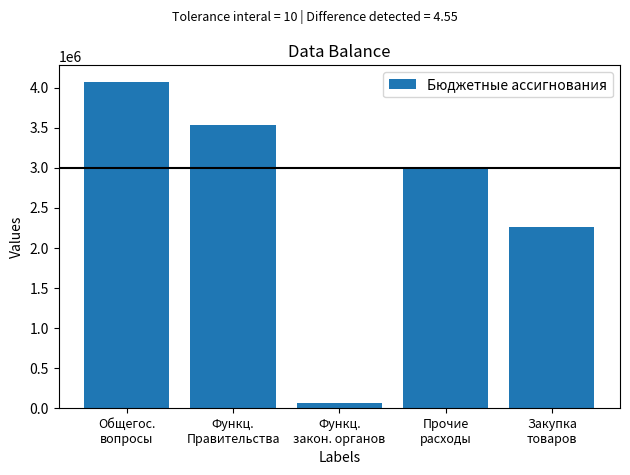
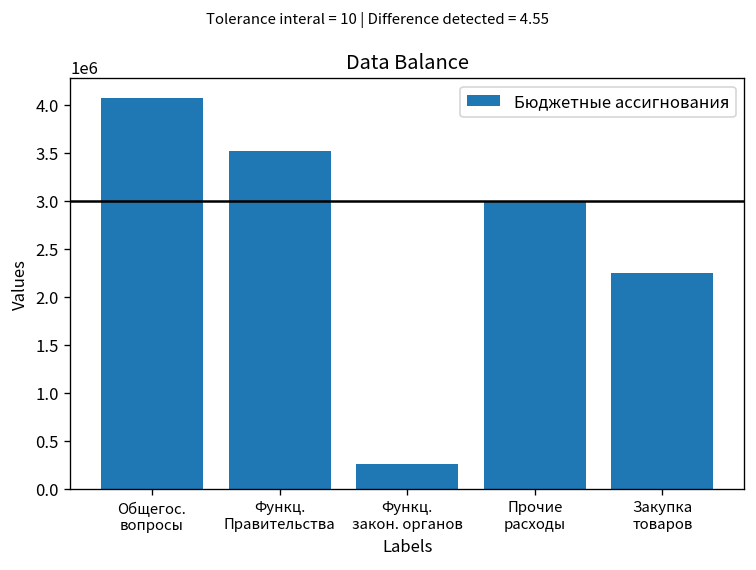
  {
    "Общегос. вопросы": 4100000,
    "Функц. Правительства": 3500000,
-   "Функц. закон. органов": 100000,
+   "Функц. закон. органов": 300000,
    "Прочие расходы": 3000000,
    "Закупка товаров": 2300000
  }
